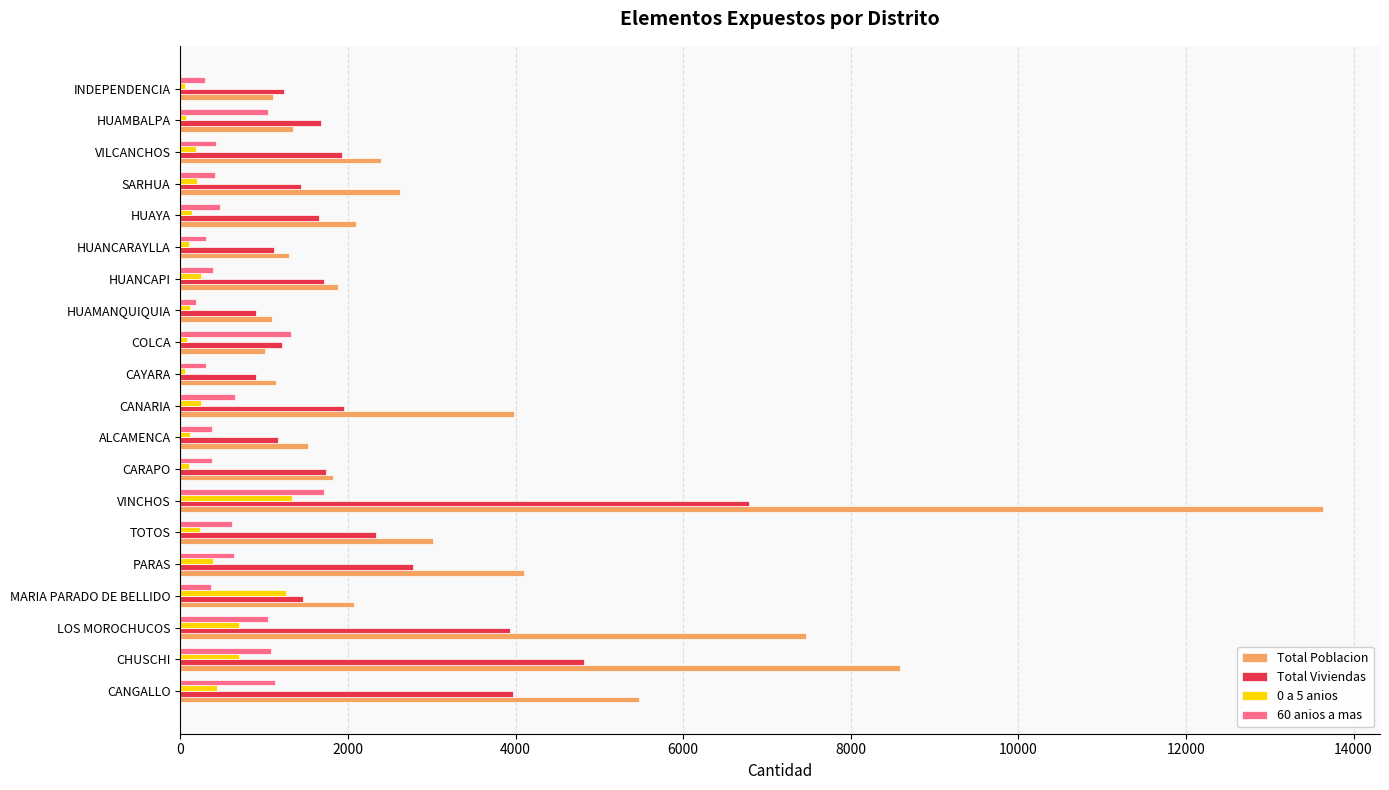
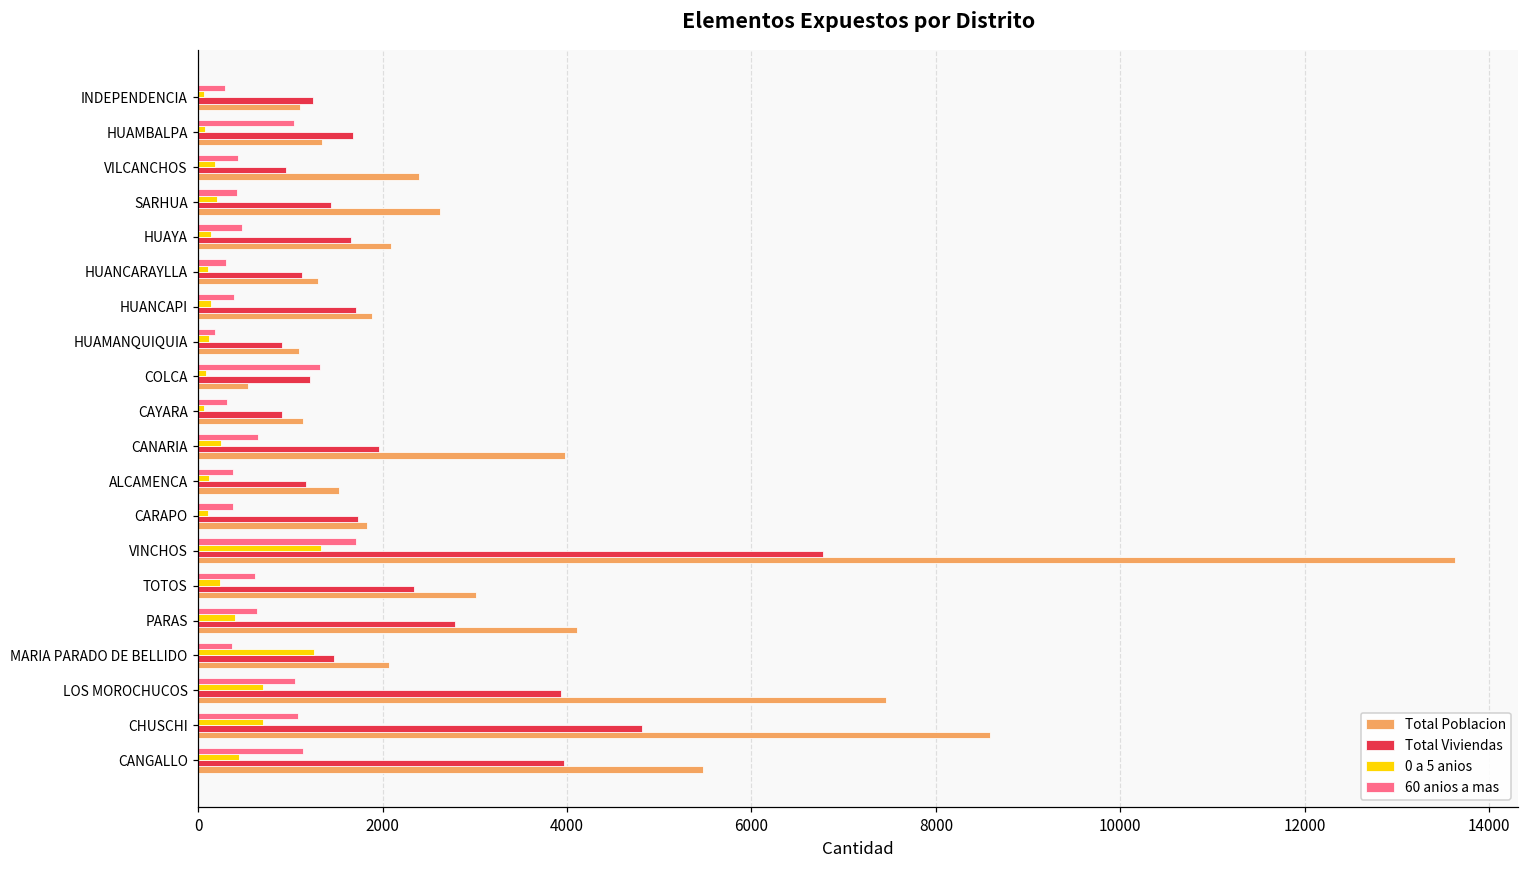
  {
    "Total Poblacion": {
      "INDEPENDENCIA": 1100,
      "HUAMBALPA": 1300,
      "VILCANCHOS": 2400,
      "SARHUA": 2600,
      "HUAYA": 2100,
      "HUANCARAYLLA": 1300,
      "HUANCAPI": 1900,
      "HUAMANQUIQUIA": 1100,
-     "COLCA": 1000,
+     "COLCA": 500,
      "CAYARA": 1100,
      "CANARIA": 4000,
      "ALCAMENCA": 1500,
      "CARAPO": 1800,
      "VINCHOS": 13600,
      "TOTOS": 3000,
      "PARAS": 4100,
      "MARIA PARADO DE BELLIDO": 2100,
      "LOS MOROCHUCOS": 7500,
      "CHUSCHI": 8600,
      "CANGALLO": 5500
    },
    "Total Viviendas": {
      "INDEPENDENCIA": 1200,
      "HUAMBALPA": 1700,
-     "VILCANCHOS": 1900,
+     "VILCANCHOS": 1000,
      "SARHUA": 1400,
      "HUAYA": 1700,
      "HUANCARAYLLA": 1100,
      "HUANCAPI": 1700,
      "HUAMANQUIQUIA": 900,
      "COLCA": 1200,
      "CAYARA": 900,
      "CANARIA": 2000,
      "ALCAMENCA": 1200,
      "CARAPO": 1700,
      "VINCHOS": 6800,
      "TOTOS": 2300,
      "PARAS": 2800,
      "MARIA PARADO DE BELLIDO": 1500,
      "LOS MOROCHUCOS": 3900,
      "CHUSCHI": 4800,
      "CANGALLO": 4000
    },
    "0 a 5 anios": {
      "INDEPENDENCIA": 100,
      "HUAMBALPA": 100,
      "VILCANCHOS": 200,
      "SARHUA": 200,
      "HUAYA": 100,
      "HUANCARAYLLA": 100,
-     "HUANCAPI": 200,
+     "HUANCAPI": 100,
      "HUAMANQUIQUIA": 100,
      "COLCA": 100,
      "CAYARA": 100,
      "CANARIA": 200,
      "ALCAMENCA": 100,
      "CARAPO": 100,
      "VINCHOS": 1300,
      "TOTOS": 200,
      "PARAS": 400,
      "MARIA PARADO DE BELLIDO": 1300,
      "LOS MOROCHUCOS": 700,
      "CHUSCHI": 700,
      "CANGALLO": 400
    },
    "60 anios a mas": {
      "INDEPENDENCIA": 300,
      "HUAMBALPA": 1000,
      "VILCANCHOS": 400,
      "SARHUA": 400,
      "HUAYA": 500,
      "HUANCARAYLLA": 300,
      "HUANCAPI": 400,
      "HUAMANQUIQUIA": 200,
      "COLCA": 1300,
      "CAYARA": 300,
      "CANARIA": 700,
      "ALCAMENCA": 400,
      "CARAPO": 400,
      "VINCHOS": 1700,
      "TOTOS": 600,
      "PARAS": 600,
      "MARIA PARADO DE BELLIDO": 400,
      "LOS MOROCHUCOS": 1000,
      "CHUSCHI": 1100,
      "CANGALLO": 1100
    }
  }
